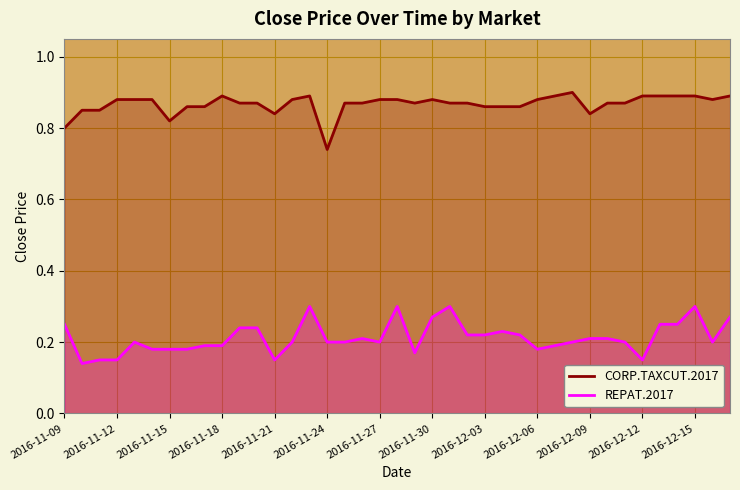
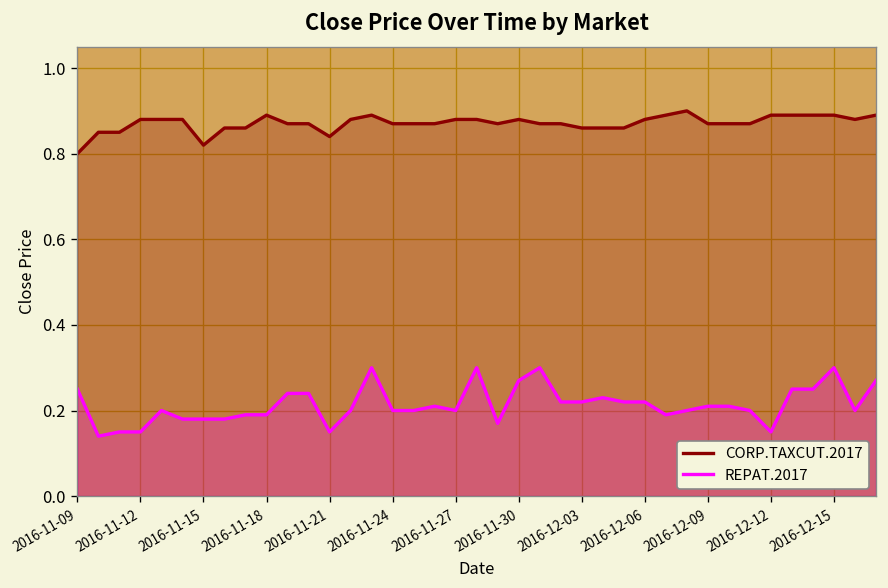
  {
    "CORP.TAXCUT.2017": {
      "2016-11-09": 0.80,
      "2016-11-12": 0.88,
      "2016-11-15": 0.82,
      "2016-11-18": 0.89,
      "2016-11-21": 0.84,
-     "2016-11-24": 0.74,
+     "2016-11-24": 0.87,
      "2016-11-27": 0.88,
      "2016-11-30": 0.88,
      "2016-12-03": 0.86,
      "2016-12-06": 0.88,
-     "2016-12-09": 0.84,
+     "2016-12-09": 0.87,
      "2016-12-12": 0.89,
      "2016-12-15": 0.89
    },
    "REPAT.2017": {
      "2016-11-09": 0.25,
      "2016-11-12": 0.15,
      "2016-11-15": 0.18,
      "2016-11-18": 0.19,
      "2016-11-21": 0.15,
      "2016-11-24": 0.20,
      "2016-11-27": 0.20,
      "2016-11-30": 0.27,
      "2016-12-03": 0.22,
-     "2016-12-06": 0.18,
+     "2016-12-06": 0.22,
      "2016-12-09": 0.21,
      "2016-12-12": 0.15,
      "2016-12-15": 0.30
    }
  }
